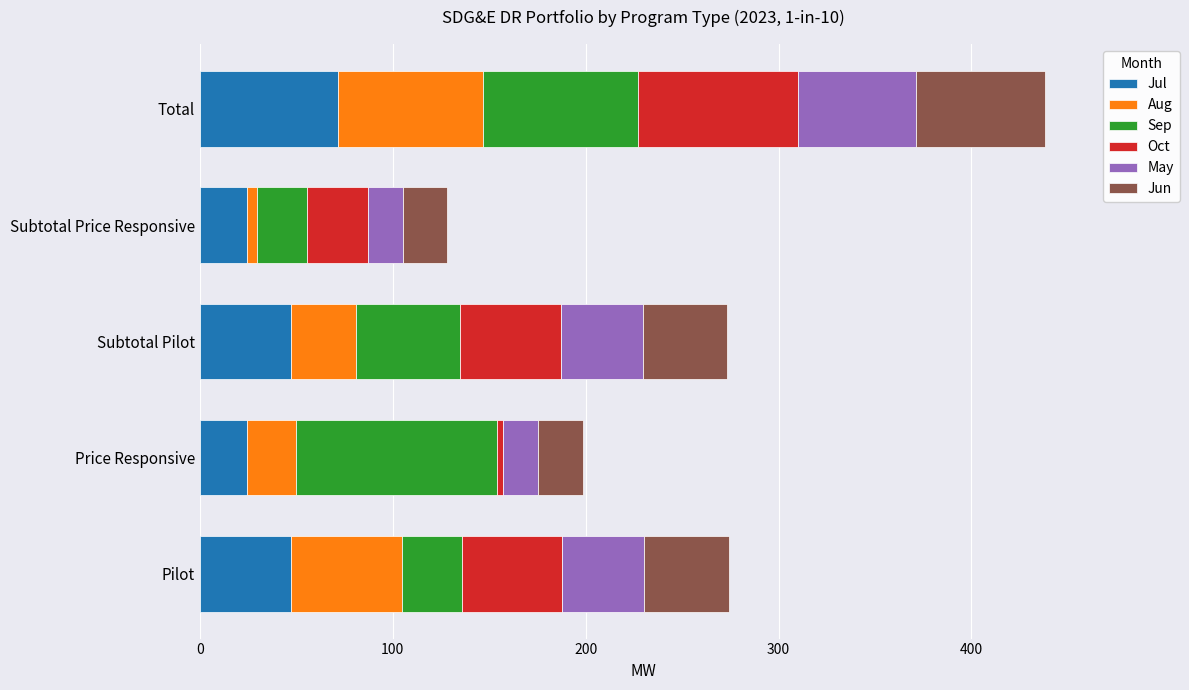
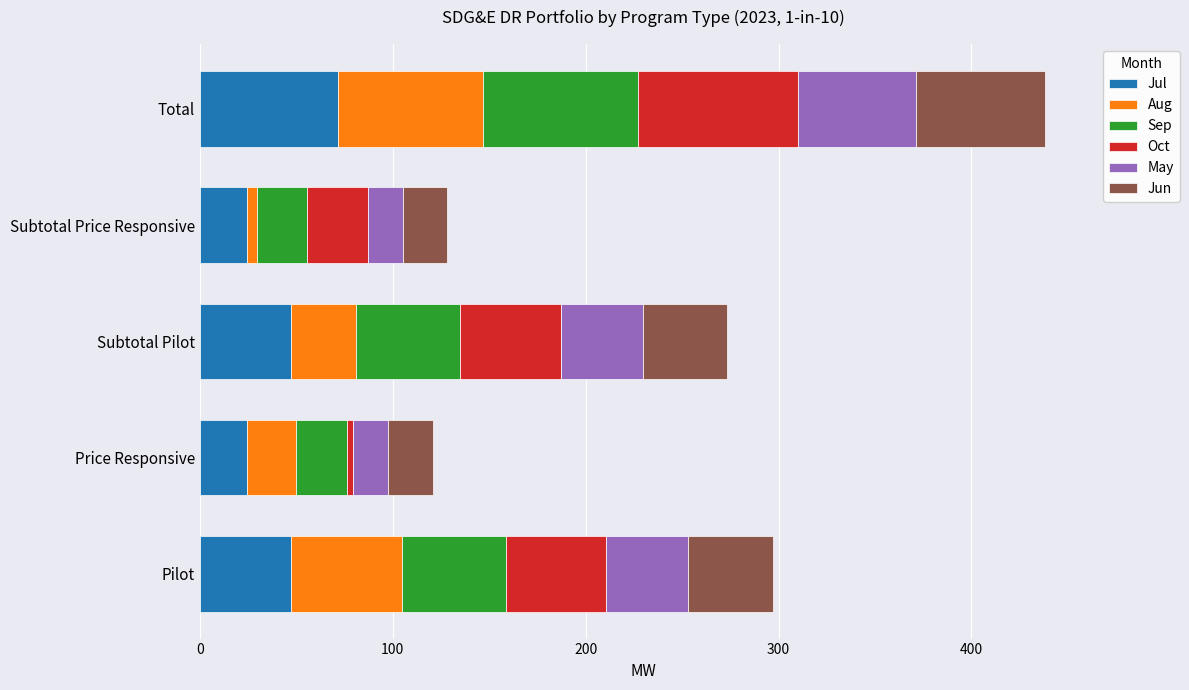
  {
    "Jul": {
      "Total": 72,
      "Subtotal Price Responsive": 25,
      "Subtotal Pilot": 47,
      "Price Responsive": 25,
      "Pilot": 47
    },
    "Aug": {
      "Total": 75,
      "Subtotal Price Responsive": 5,
      "Subtotal Pilot": 34,
      "Price Responsive": 25,
      "Pilot": 58
    },
    "Sep": {
      "Total": 80,
      "Subtotal Price Responsive": 26,
      "Subtotal Pilot": 54,
-     "Price Responsive": 104,
-     "Pilot": 31
+     "Price Responsive": 26,
+     "Pilot": 54
    },
    "Oct": {
      "Total": 83,
      "Subtotal Price Responsive": 31,
      "Subtotal Pilot": 52,
      "Price Responsive": 3,
      "Pilot": 52
    },
    "May": {
      "Total": 61,
      "Subtotal Price Responsive": 18,
      "Subtotal Pilot": 42,
      "Price Responsive": 18,
      "Pilot": 42
    },
    "Jun": {
      "Total": 67,
      "Subtotal Price Responsive": 23,
      "Subtotal Pilot": 44,
      "Price Responsive": 23,
      "Pilot": 44
    }
  }
